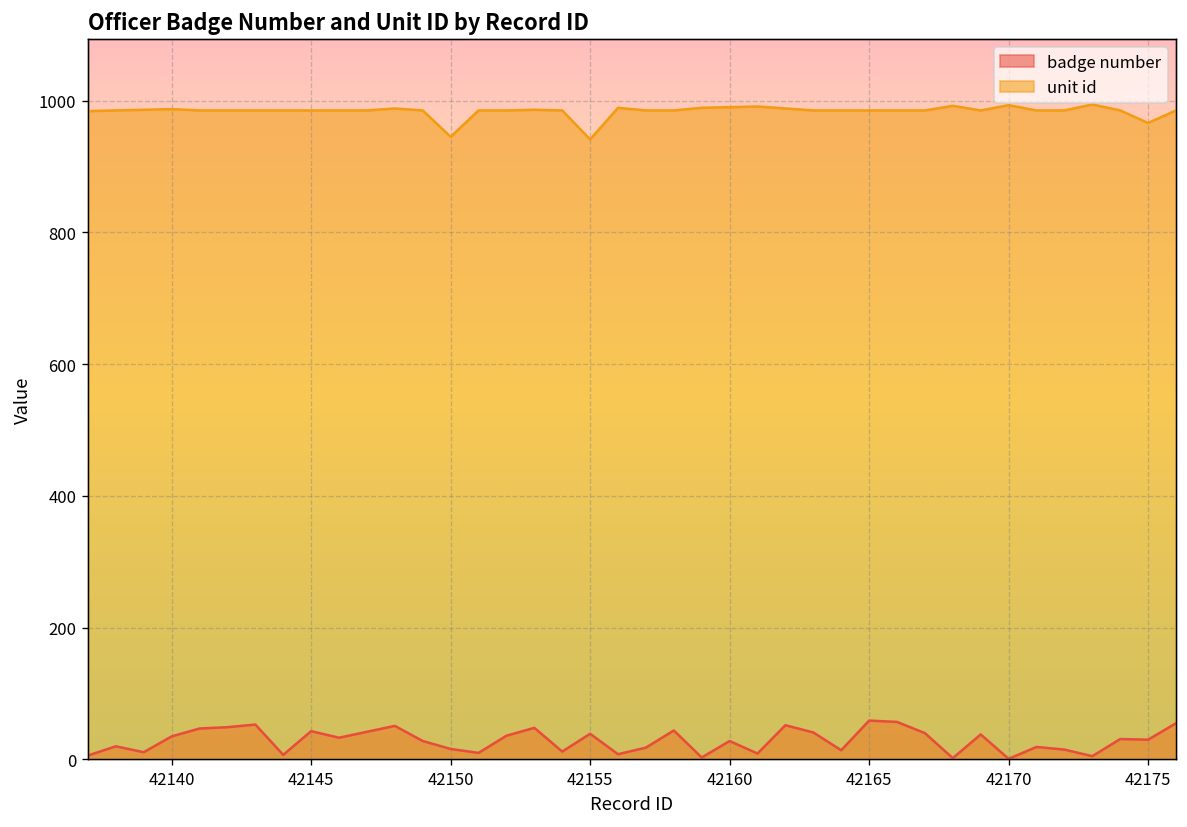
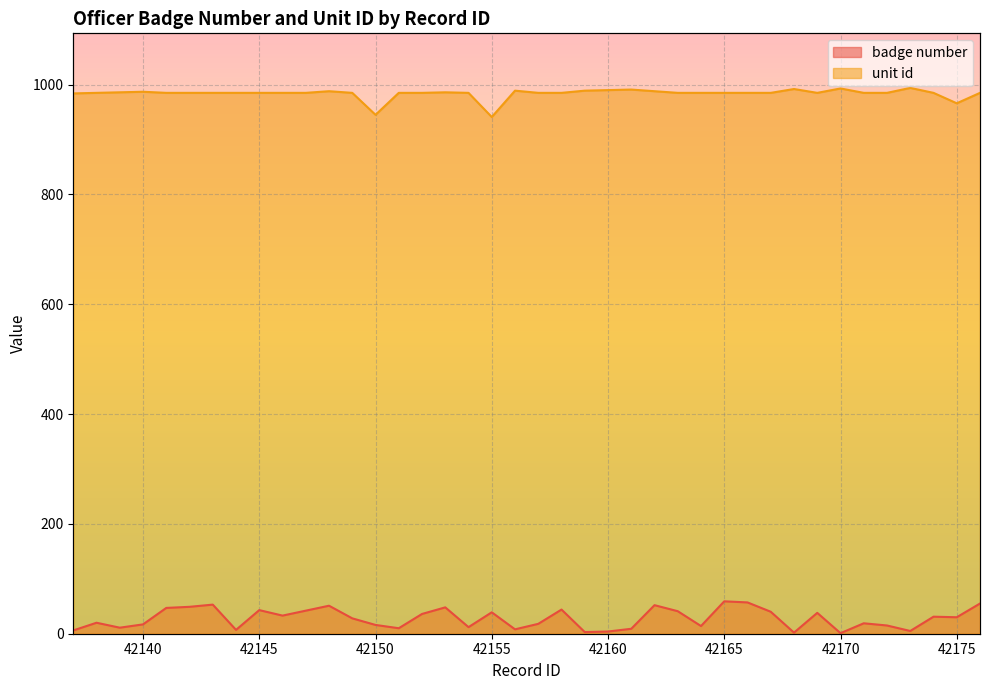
  {
    "badge number": {
-     "42140": 40,
+     "42140": 20,
      "42145": 40,
      "42150": 20,
      "42155": 40,
-     "42160": 30,
+     "42160": 0,
      "42165": 60,
      "42170": 0,
      "42175": 30
    },
    "unit id": {
      "42140": 990,
      "42145": 990,
      "42150": 950,
      "42155": 940,
      "42160": 990,
      "42165": 990,
      "42170": 990,
      "42175": 970
    }
  }
